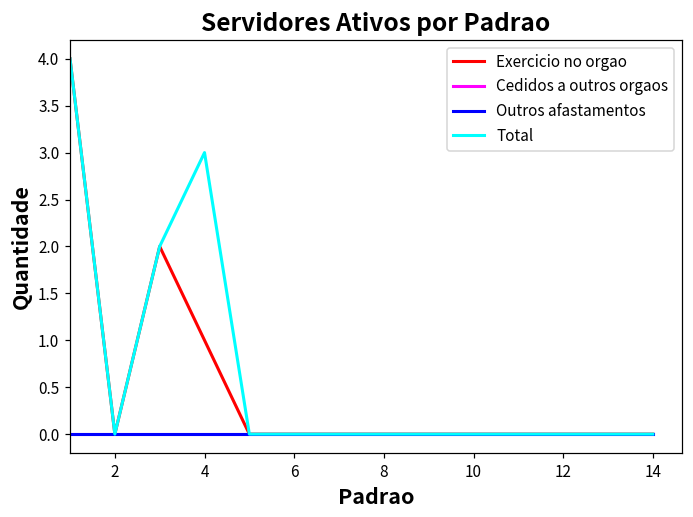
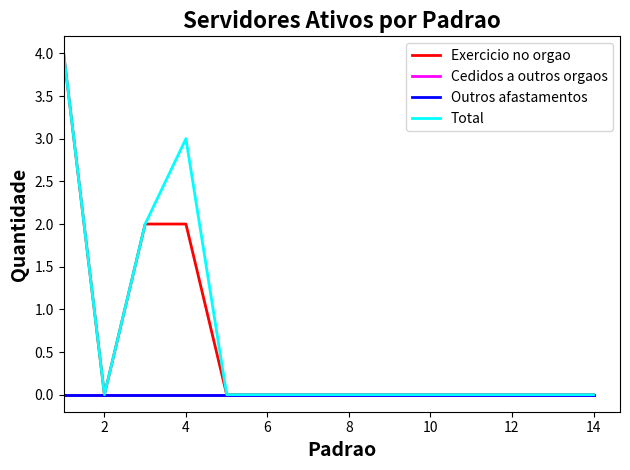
  {
    "Exercicio no orgao": {
-     "4": 1
+     "4": 2
    },
    "Outros afastamentos": {
      "4": 0
    },
    "Total": {
      "4": 3
    }
  }
